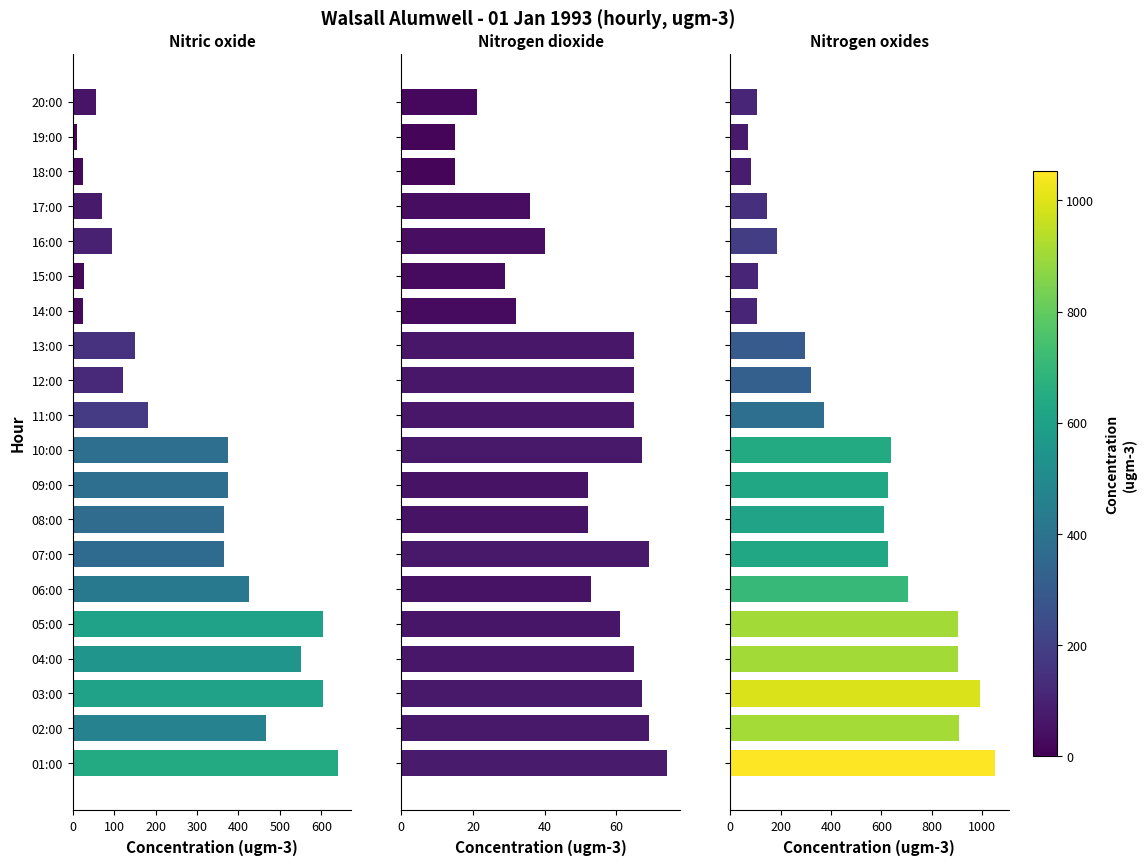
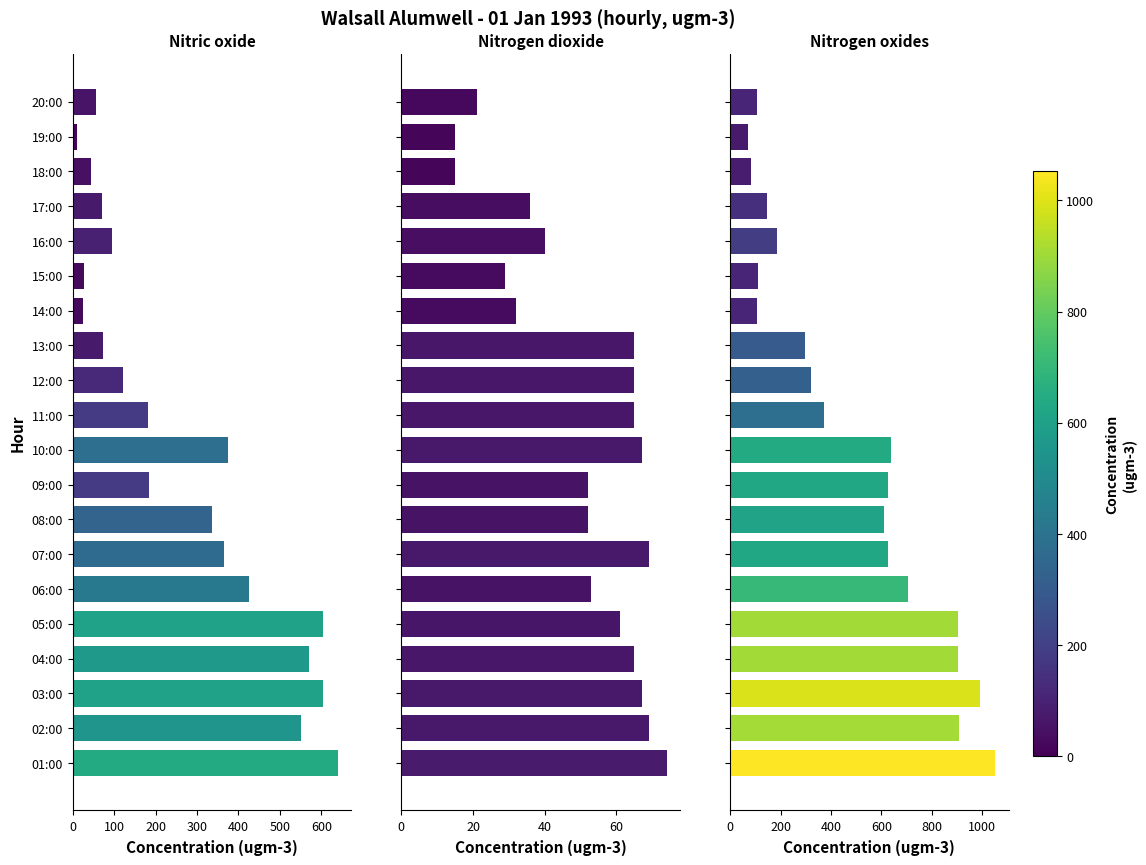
  {
    "Nitric oxide": {
      "20:00": 60,
      "19:00": 10,
-     "18:00": 30,
+     "18:00": 50,
      "17:00": 70,
      "16:00": 100,
      "15:00": 30,
      "14:00": 30,
-     "13:00": 150,
+     "13:00": 70,
      "12:00": 120,
      "11:00": 180,
      "10:00": 380,
-     "09:00": 380,
-     "08:00": 370,
+     "09:00": 180,
+     "08:00": 340,
      "07:00": 360,
      "06:00": 430,
      "05:00": 610,
-     "04:00": 550,
+     "04:00": 570,
      "03:00": 610,
-     "02:00": 470,
+     "02:00": 550,
      "01:00": 640
    }
  }
